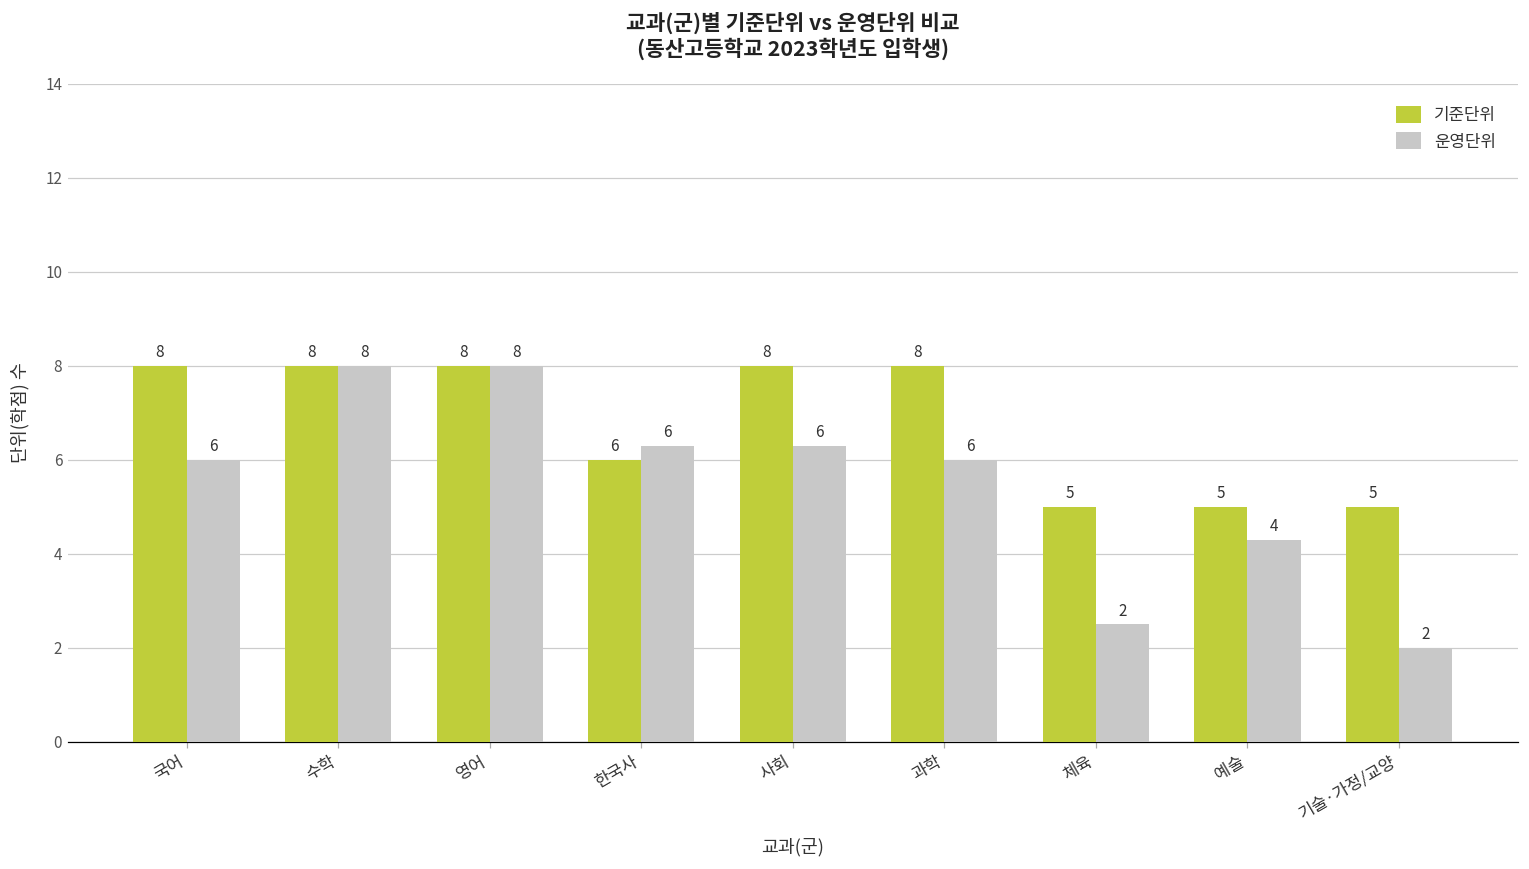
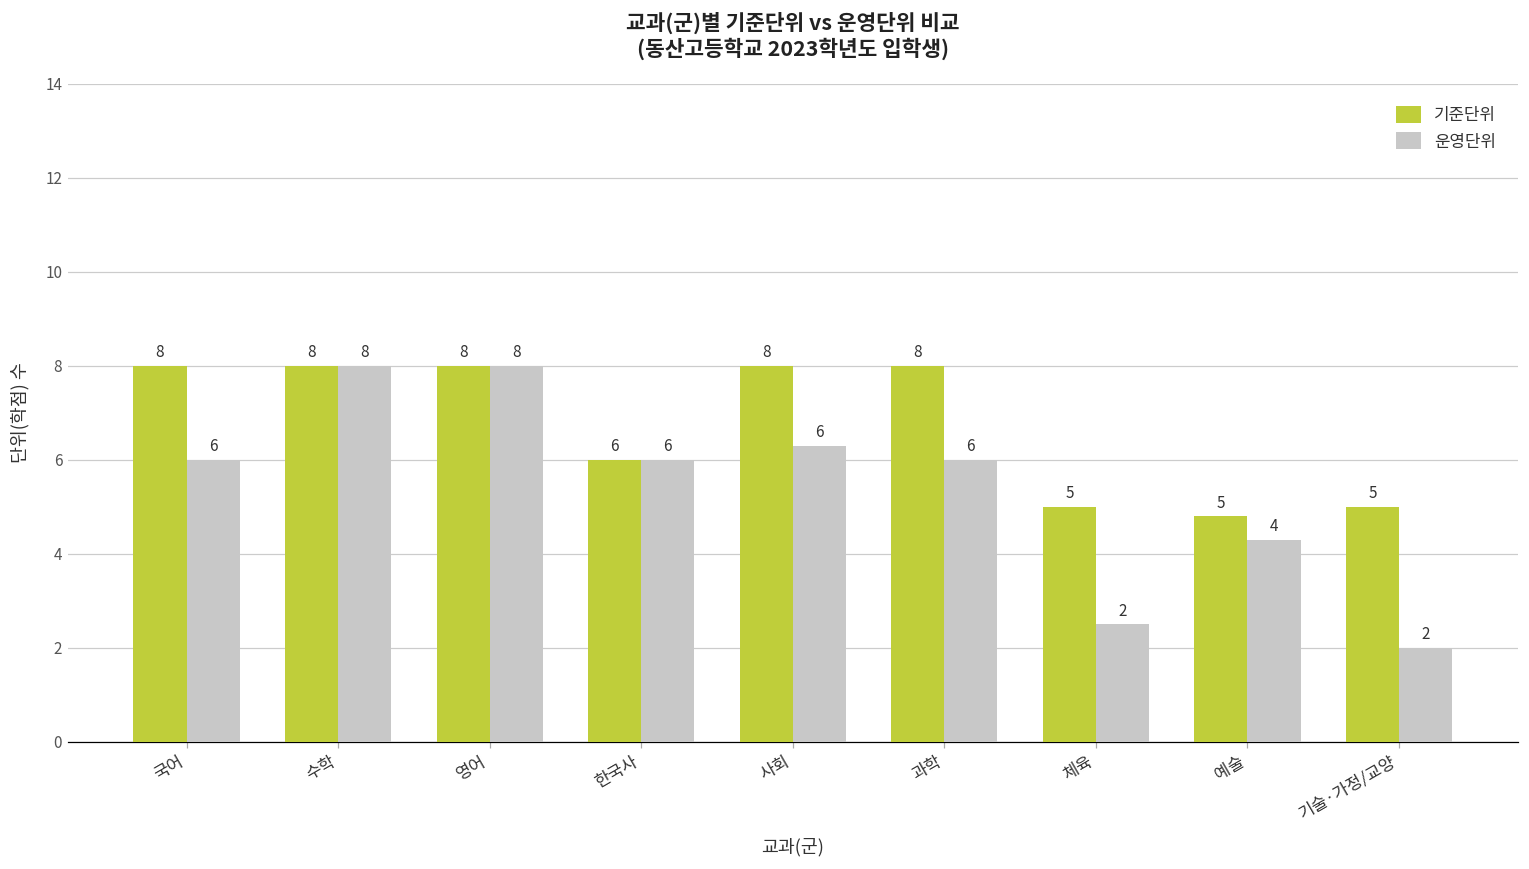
  {
    "기준단위": {
-     "예술": 5.0
+     "예술": 4.8
    },
    "운영단위": {
-     "한국사": 6.3
+     "한국사": 6.0
    }
  }
